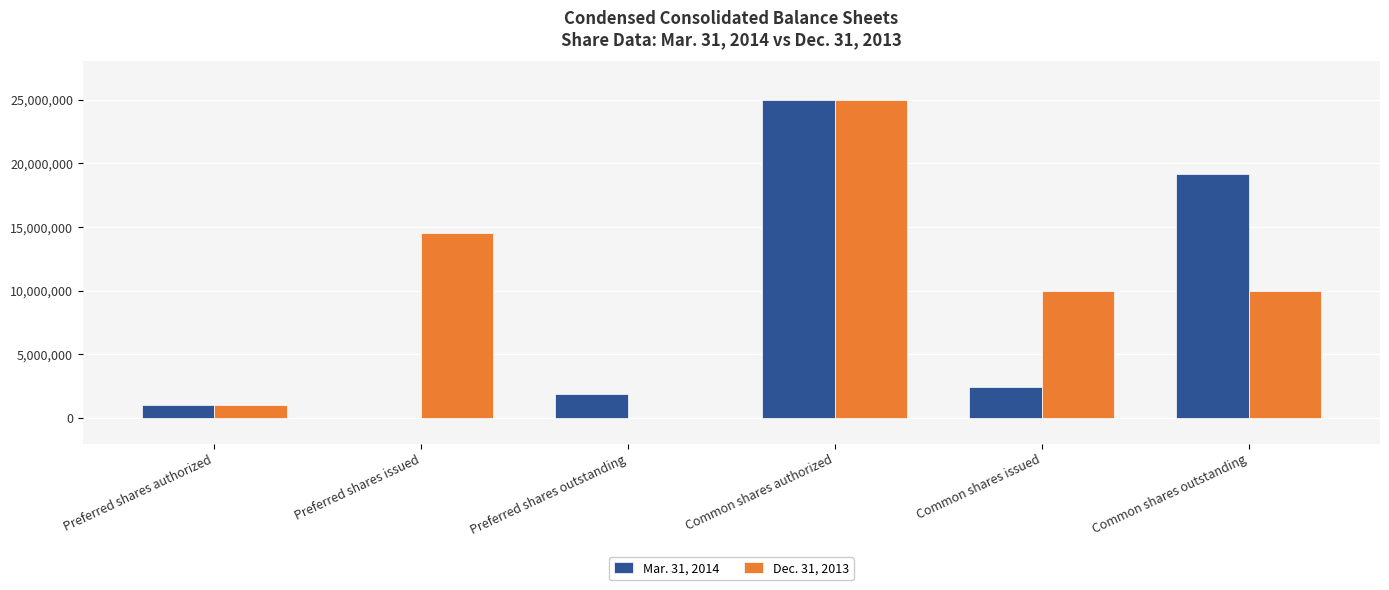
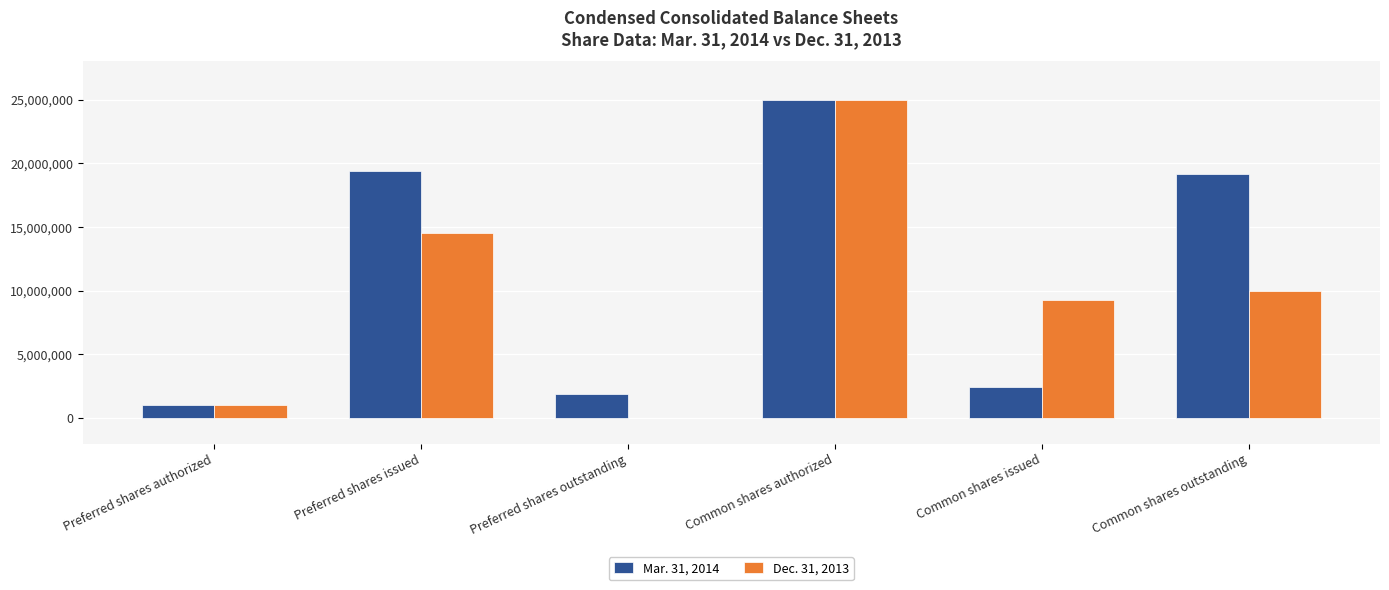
  {
    "Mar. 31, 2014": {
      "Preferred shares authorized": "1,000,000",
-     "Preferred shares issued": "0",
+     "Preferred shares issued": "19,400,000",
      "Preferred shares outstanding": "1,900,000",
      "Common shares authorized": "25,000,000",
      "Common shares issued": "2,400,000",
      "Common shares outstanding": "19,200,000"
    },
    "Dec. 31, 2013": {
      "Preferred shares authorized": "1,000,000",
      "Preferred shares issued": "14,500,000",
      "Preferred shares outstanding": "0",
      "Common shares authorized": "25,000,000",
-     "Common shares issued": "10,000,000",
+     "Common shares issued": "9,200,000",
      "Common shares outstanding": "10,000,000"
    }
  }
